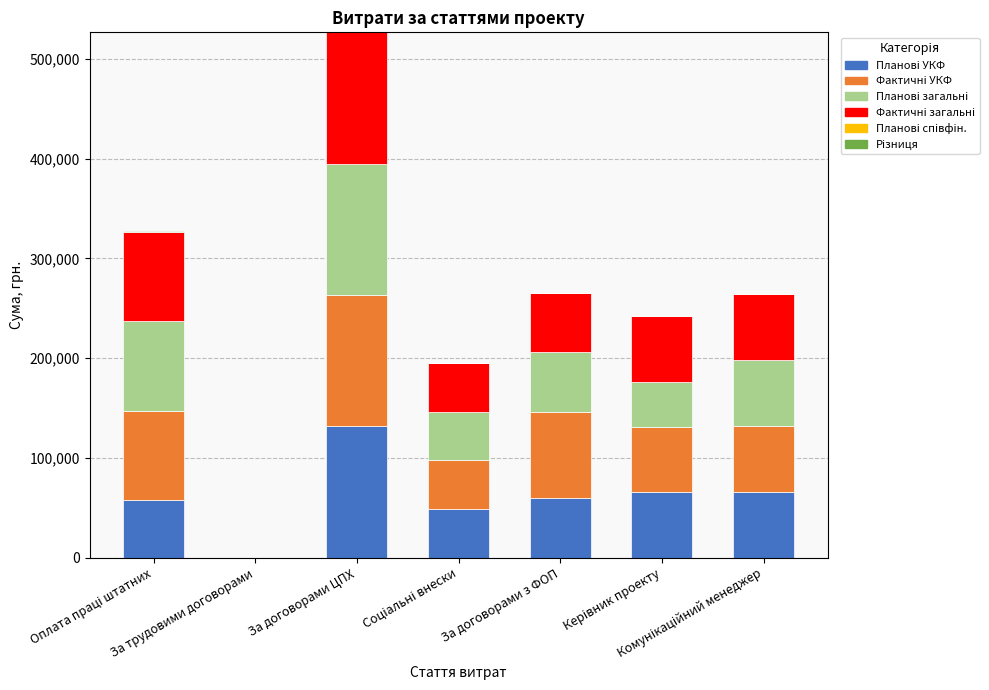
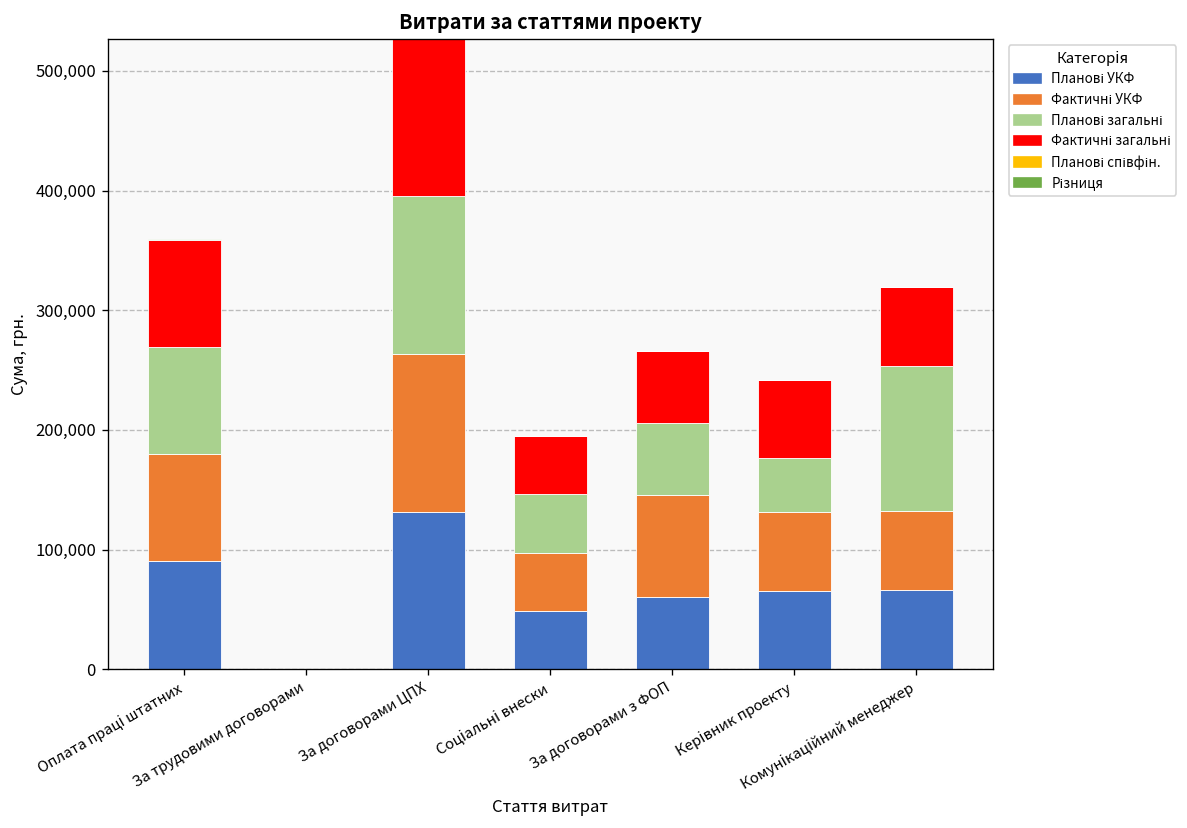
  {
    "Планові УКФ": {
-     "Оплата праці штатних": "60,000",
+     "Оплата праці штатних": "90,000",
      "За трудовими договорами": "0",
      "За договорами ЦПХ": "130,000",
      "Соціальні внески": "50,000",
      "За договорами з ФОП": "60,000",
      "Керівник проекту": "70,000",
      "Комунікаційний менеджер": "70,000"
    },
    "Фактичні УКФ": {
      "Оплата праці штатних": "90,000",
      "За трудовими договорами": "0",
      "За договорами ЦПХ": "130,000",
      "Соціальні внески": "50,000",
      "За договорами з ФОП": "90,000",
      "Керівник проекту": "70,000",
      "Комунікаційний менеджер": "70,000"
    },
    "Планові загальні": {
      "Оплата праці штатних": "90,000",
      "За трудовими договорами": "0",
      "За договорами ЦПХ": "130,000",
      "Соціальні внески": "50,000",
      "За договорами з ФОП": "60,000",
      "Керівник проекту": "50,000",
-     "Комунікаційний менеджер": "70,000"
+     "Комунікаційний менеджер": "120,000"
    },
    "Планові співфін.": {
      "За трудовими договорами": "0"
    },
    "Різниця": {
      "За трудовими договорами": "0",
      "За договорами ЦПХ": "0",
      "За договорами з ФОП": "0",
      "Керівник проекту": "0",
      "Комунікаційний менеджер": "0"
    }
  }
